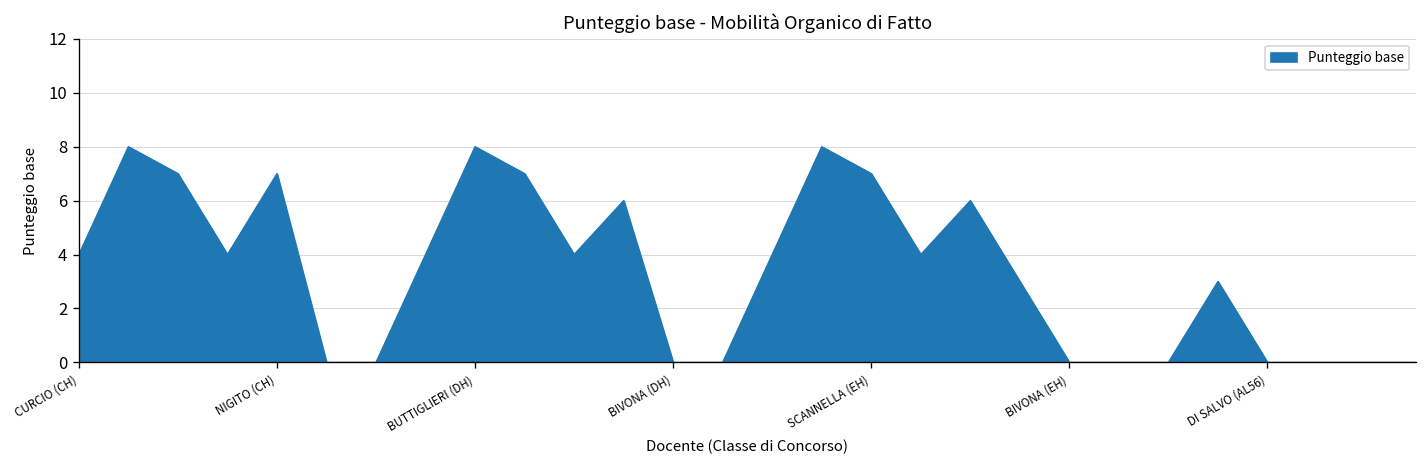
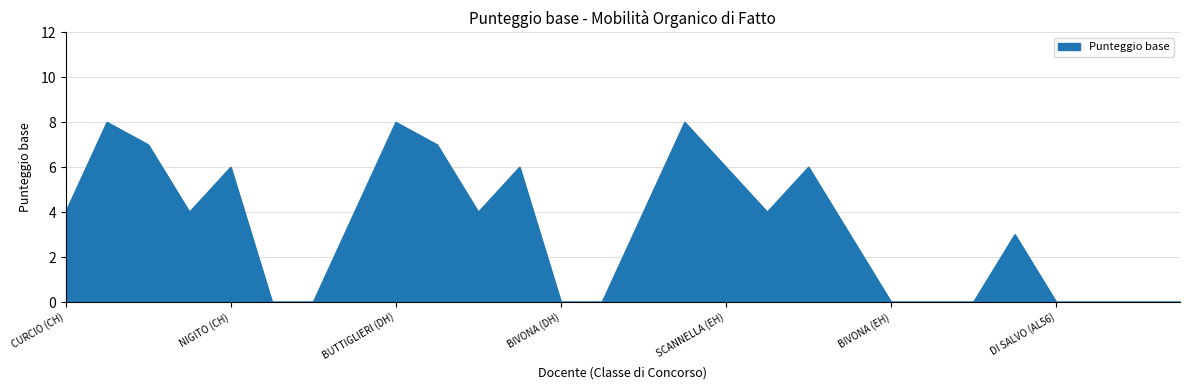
  {
    "CURCIO (CH)": 4,
-   "NIGITO (CH)": 7,
+   "NIGITO (CH)": 6,
    "BUTTIGLIERI (DH)": 8,
    "BIVONA (DH)": 0,
-   "SCANNELLA (EH)": 7,
+   "SCANNELLA (EH)": 6,
    "BIVONA (EH)": 0,
    "DI SALVO (AL56)": 0
  }
